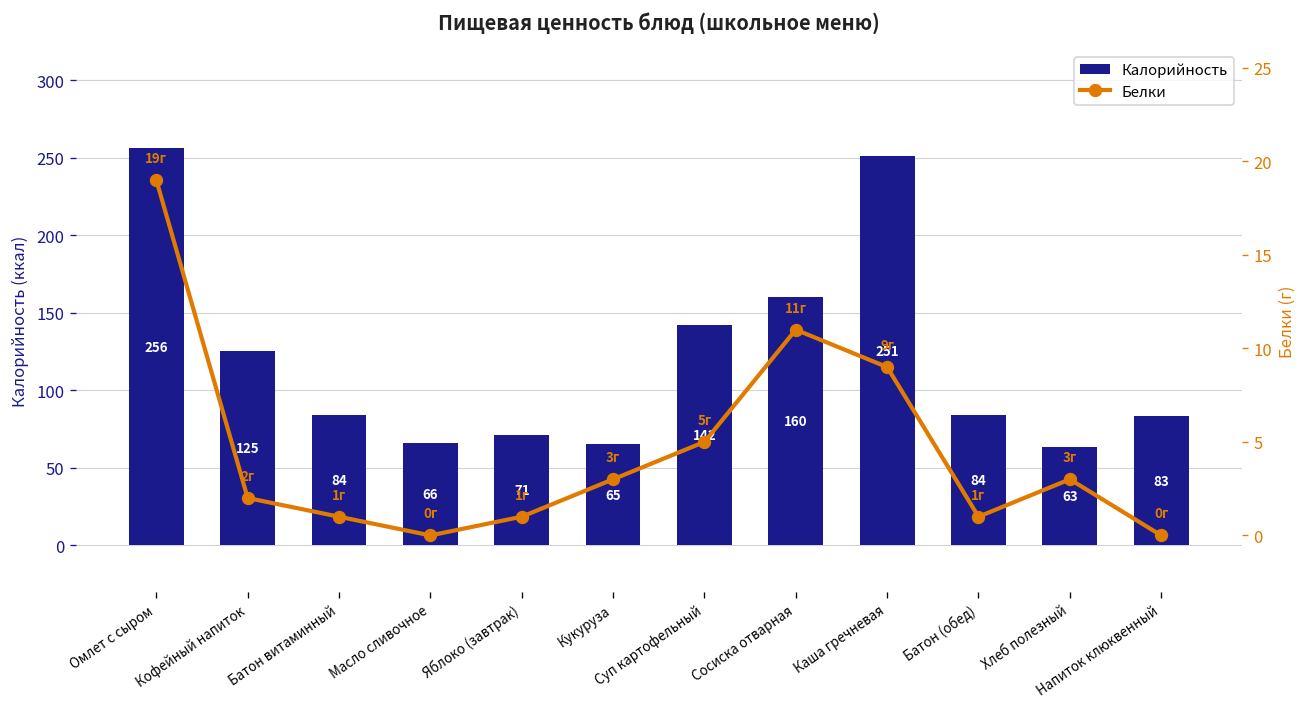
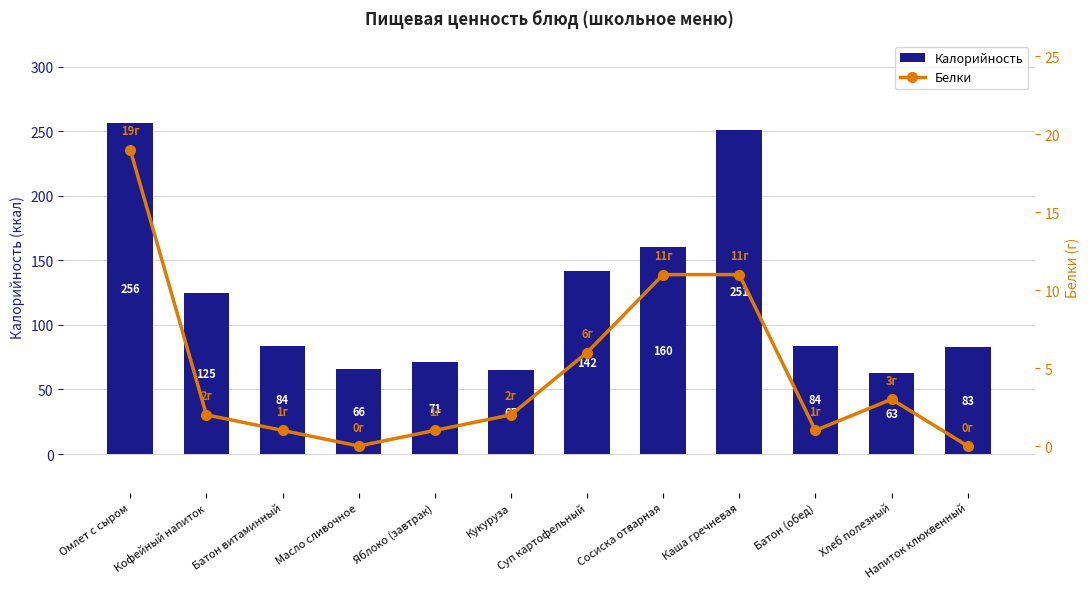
  {
    "Калорийность": {
      "Омлет с сыром": "256",
      "Кофейный напиток": "125",
      "Батон витаминный": "84",
      "Масло сливочное": "66",
      "Суп картофельный": "142",
      "Сосиска отварная": "160",
      "Каша гречневая": "251",
      "Батон (обед)": "84",
      "Хлеб полезный": "63",
      "Напиток клюквенный": "83"
    },
    "Белки": {
      "Омлет с сыром": "19г",
      "Кофейный напиток": "2г",
      "Батон витаминный": "1г",
      "Масло сливочное": "0г",
-     "Кукуруза": "3г",
-     "Суп картофельный": "5г",
+     "Кукуруза": "2г",
+     "Суп картофельный": "6г",
      "Сосиска отварная": "11г",
-     "Каша гречневая": "9г",
+     "Каша гречневая": "11г",
      "Батон (обед)": "1г",
      "Хлеб полезный": "3г",
      "Напиток клюквенный": "0г"
    }
  }
